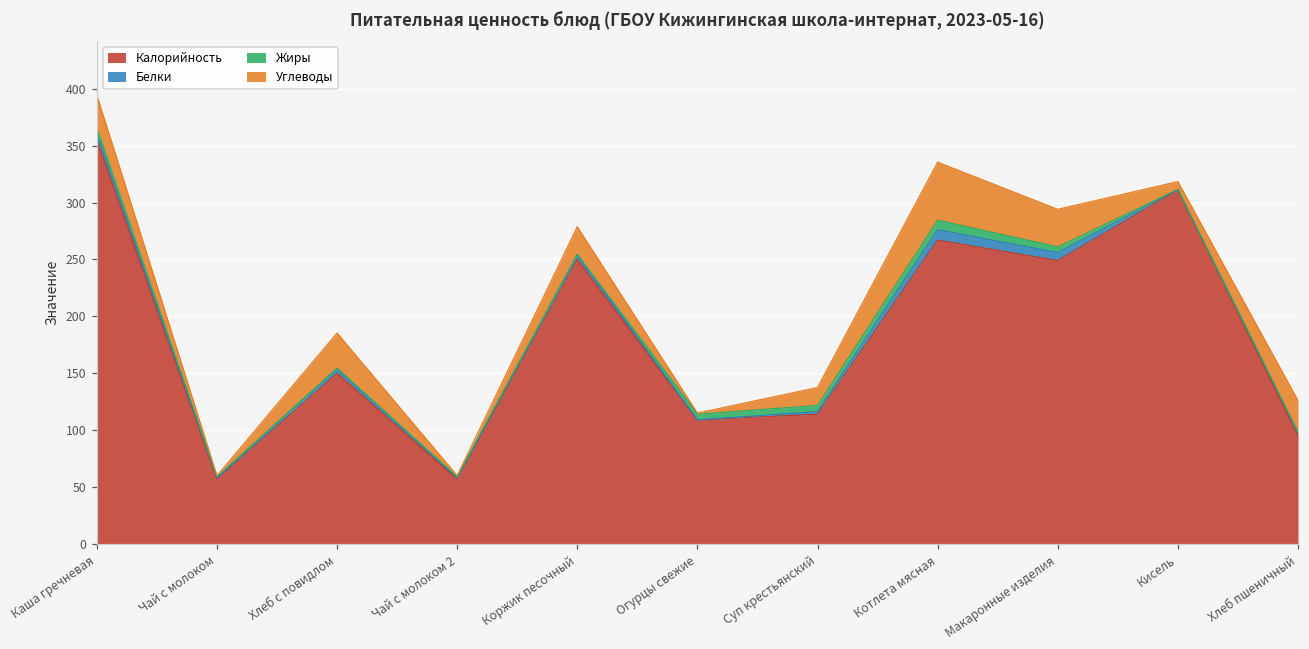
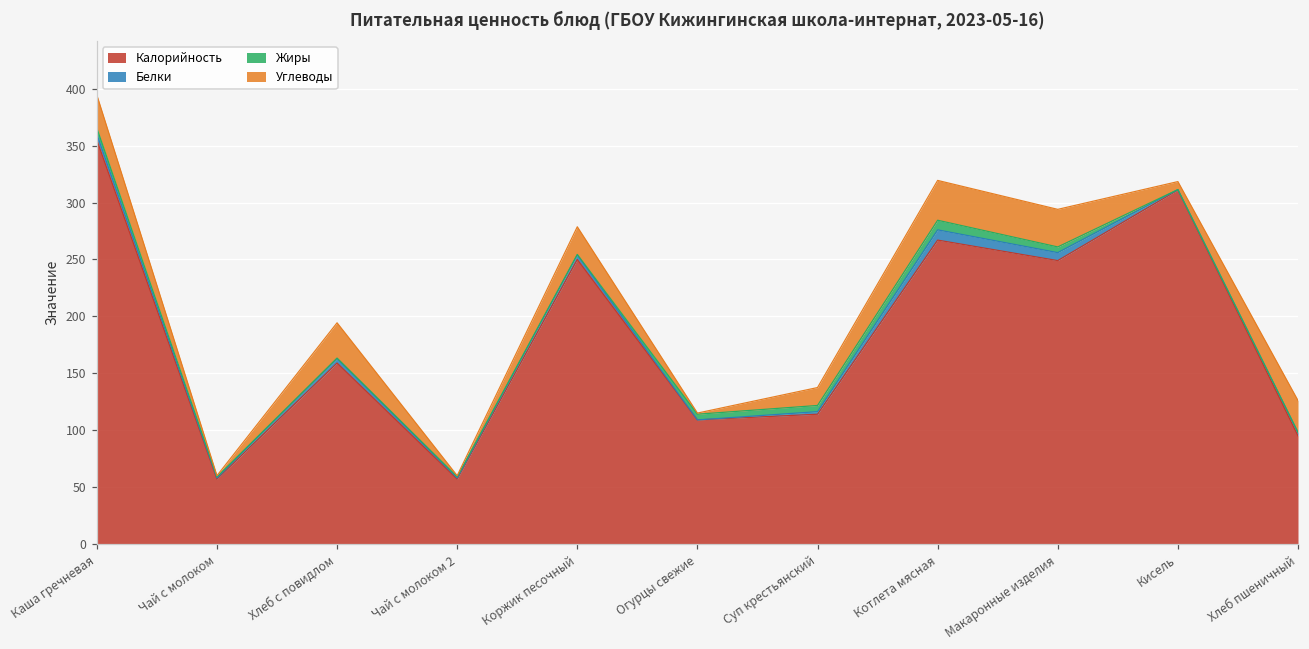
  {
    "Калорийность": {
      "Каша гречневая": 355,
-     "Хлеб с повидлом": 150,
+     "Хлеб с повидлом": 159,
      "Коржик песочный": 250,
      "Котлета мясная": 267,
      "Макаронные изделия": 249,
      "Хлеб пшеничный": 95
    },
    "Белки": {
      "Каша гречневая": 5,
      "Котлета мясная": 9,
      "Макаронные изделия": 7
    },
    "Жиры": {
      "Каша гречневая": 5,
      "Суп крестьянский": 5,
      "Котлета мясная": 8,
      "Макаронные изделия": 5
    },
    "Углеводы": {
      "Каша гречневая": 29,
      "Хлеб с повидлом": 31,
      "Коржик песочный": 24,
      "Суп крестьянский": 16,
-     "Котлета мясная": 51,
+     "Котлета мясная": 35,
      "Макаронные изделия": 33,
      "Кисель": 7,
      "Хлеб пшеничный": 28
    }
  }
